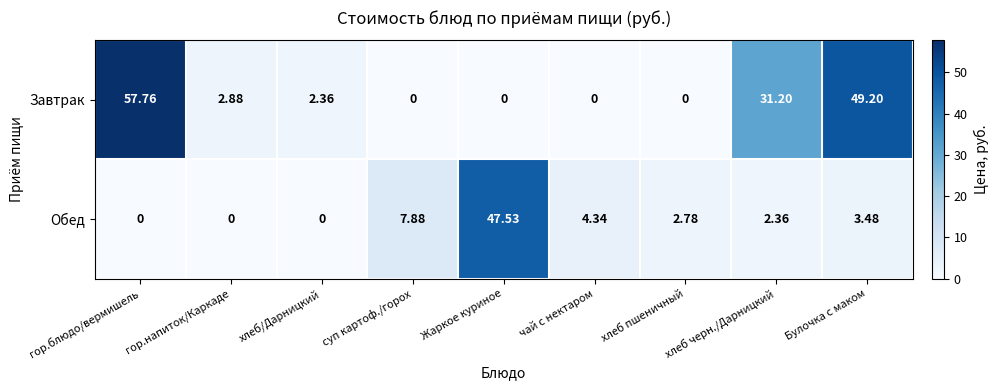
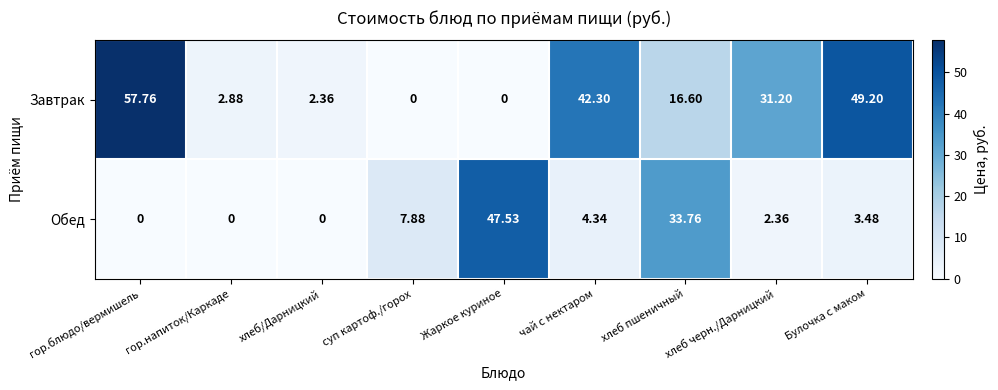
  {
    "Завтрак": {
      "гор.блюдо/вермишель": 57.76,
      "гор.напиток/Каркаде": 2.88,
      "хлеб/Дарницкий": 2.36,
      "суп картоф./горох": 0,
      "Жаркое куриное": 0,
-     "чай с нектаром": 0,
-     "хлеб пшеничный": 0,
+     "чай с нектаром": 42.30,
+     "хлеб пшеничный": 16.60,
      "хлеб черн./Дарницкий": 31.20,
      "Булочка с маком": 49.20
    },
    "Обед": {
      "гор.блюдо/вермишель": 0,
      "гор.напиток/Каркаде": 0,
      "хлеб/Дарницкий": 0,
      "суп картоф./горох": 7.88,
      "Жаркое куриное": 47.53,
      "чай с нектаром": 4.34,
-     "хлеб пшеничный": 2.78,
+     "хлеб пшеничный": 33.76,
      "хлеб черн./Дарницкий": 2.36,
      "Булочка с маком": 3.48
    }
  }
